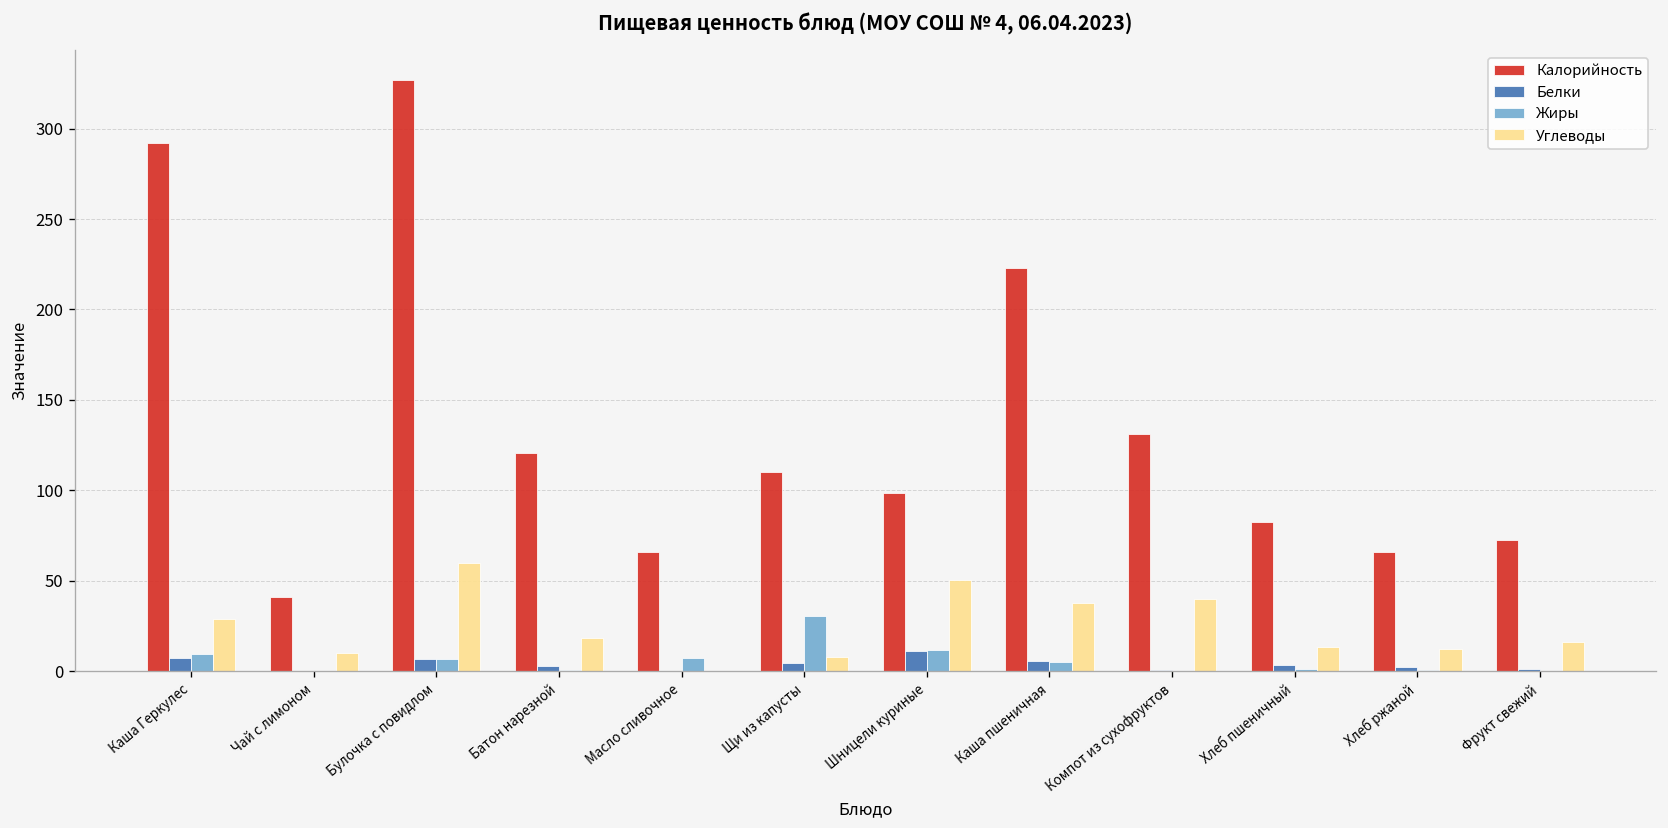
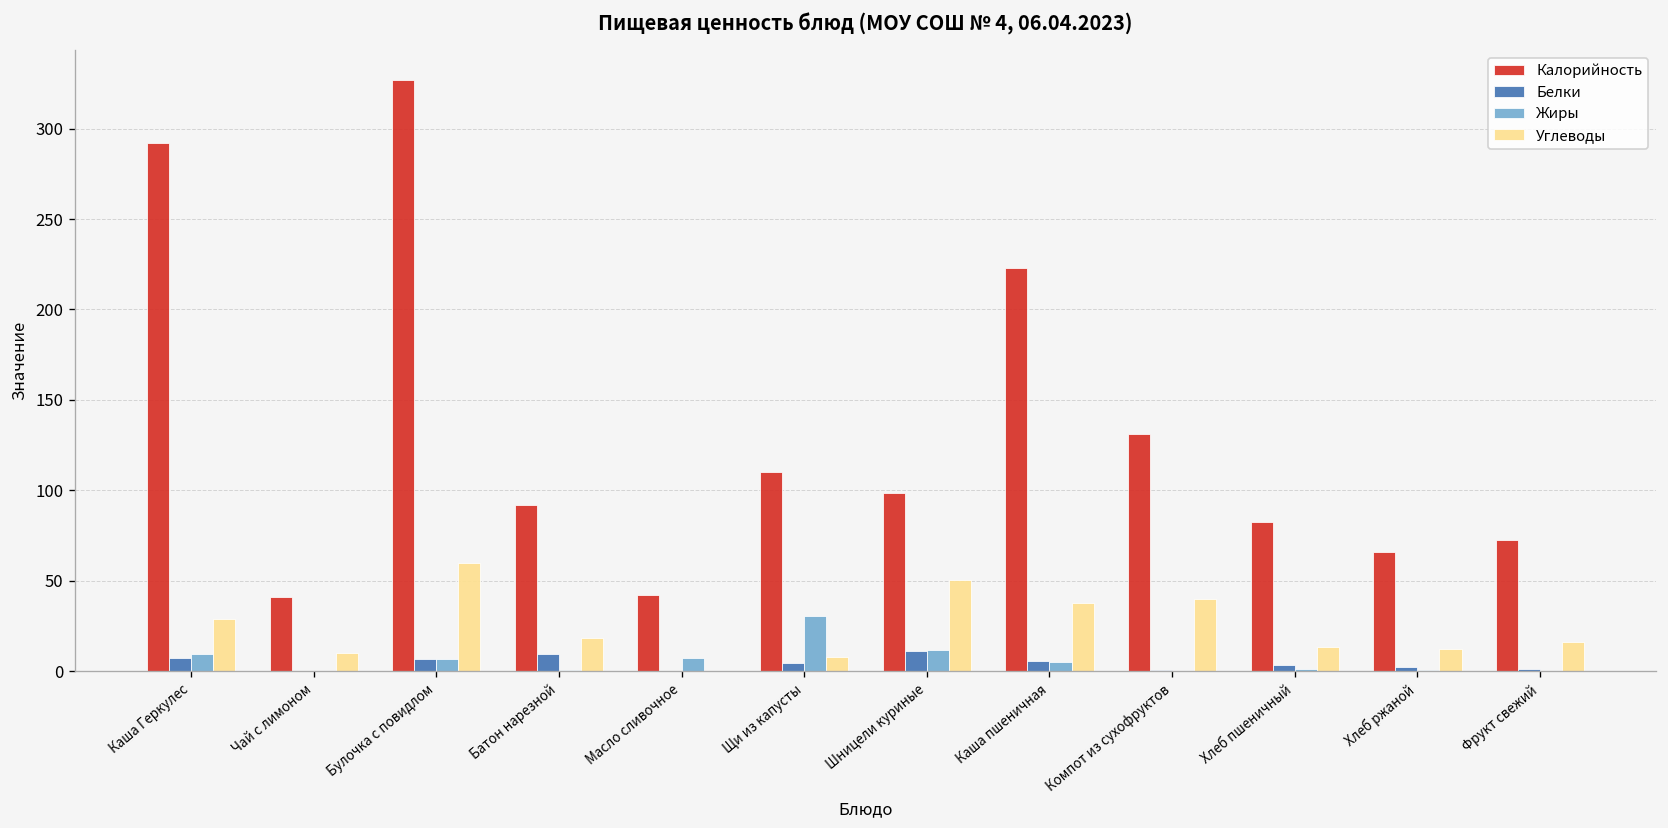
  {
    "Калорийность": {
      "Каша Геркулес": 292,
      "Чай с лимоном": 41,
      "Булочка с повидлом": 327,
-     "Батон нарезной": 121,
-     "Масло сливочное": 66,
+     "Батон нарезной": 92,
+     "Масло сливочное": 42,
      "Щи из капусты": 110,
      "Шницели куриные": 98,
      "Каша пшеничная": 223,
      "Компот из сухофруктов": 131,
      "Хлеб пшеничный": 82,
      "Хлеб ржаной": 66,
      "Фрукт свежий": 72
    },
    "Белки": {
      "Каша Геркулес": 7,
      "Булочка с повидлом": 7,
-     "Батон нарезной": 3,
+     "Батон нарезной": 10,
      "Щи из капусты": 5,
      "Шницели куриные": 11,
      "Каша пшеничная": 6,
      "Хлеб пшеничный": 3,
      "Хлеб ржаной": 2
    },
    "Жиры": {
      "Каша Геркулес": 9,
      "Чай с лимоном": 0,
      "Булочка с повидлом": 7,
      "Масло сливочное": 7,
      "Щи из капусты": 31,
      "Шницели куриные": 12,
      "Каша пшеничная": 5
    },
    "Углеводы": {
      "Каша Геркулес": 29,
      "Чай с лимоном": 10,
      "Булочка с повидлом": 60,
      "Батон нарезной": 18,
      "Щи из капусты": 8,
      "Шницели куриные": 51,
      "Каша пшеничная": 38,
      "Компот из сухофруктов": 40,
      "Хлеб пшеничный": 13,
      "Хлеб ржаной": 12,
      "Фрукт свежий": 16
    }
  }
